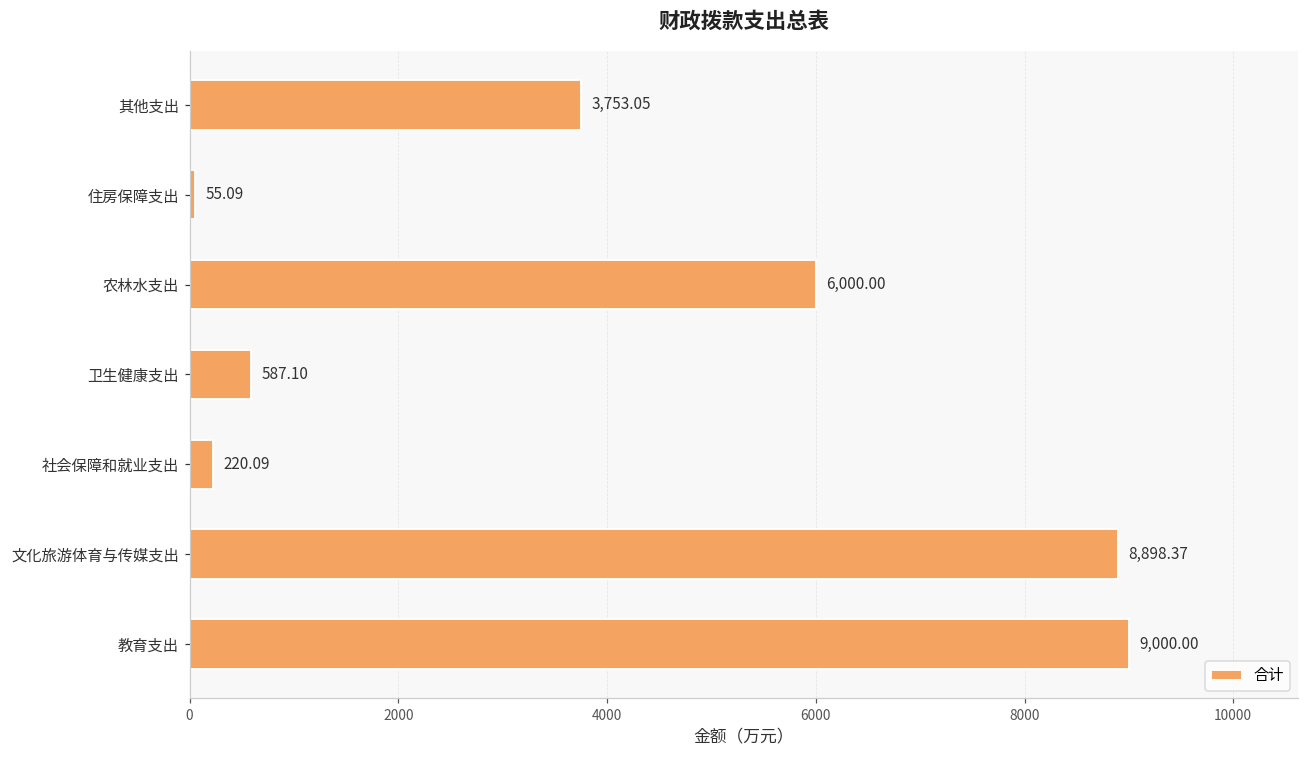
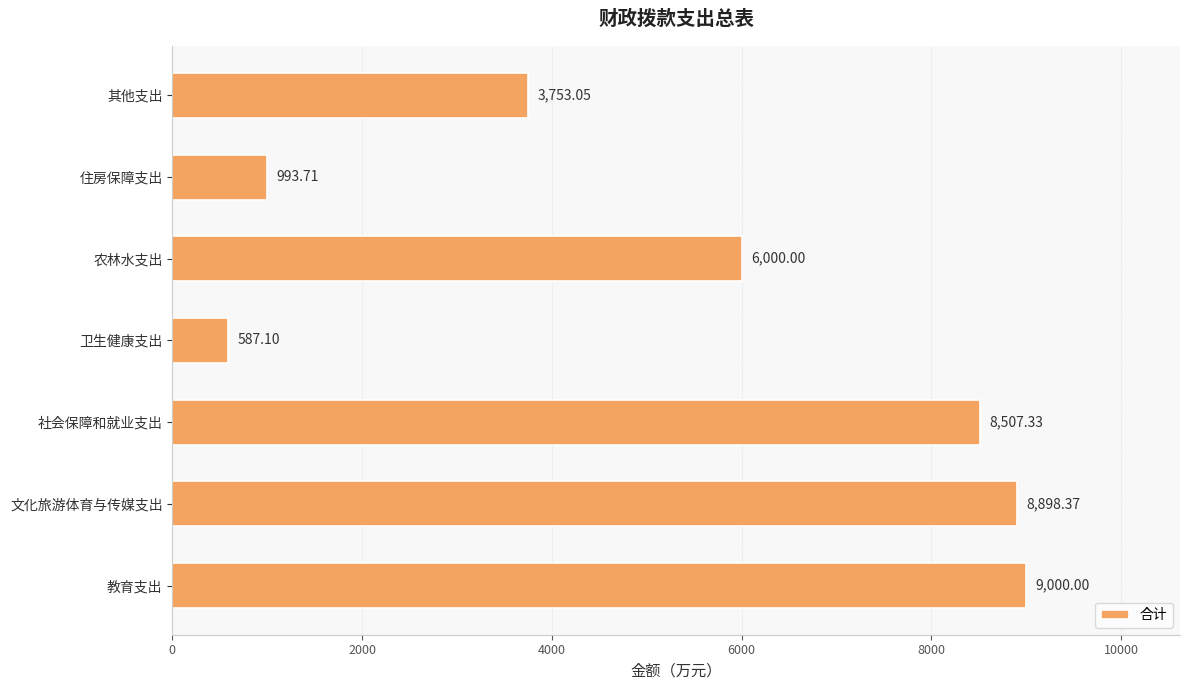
  {
    "其他支出": "3,753.05",
-   "住房保障支出": "55.09",
+   "住房保障支出": "993.71",
    "农林水支出": "6,000.00",
    "卫生健康支出": "587.10",
-   "社会保障和就业支出": "220.09",
+   "社会保障和就业支出": "8,507.33",
    "文化旅游体育与传媒支出": "8,898.37",
    "教育支出": "9,000.00"
  }
